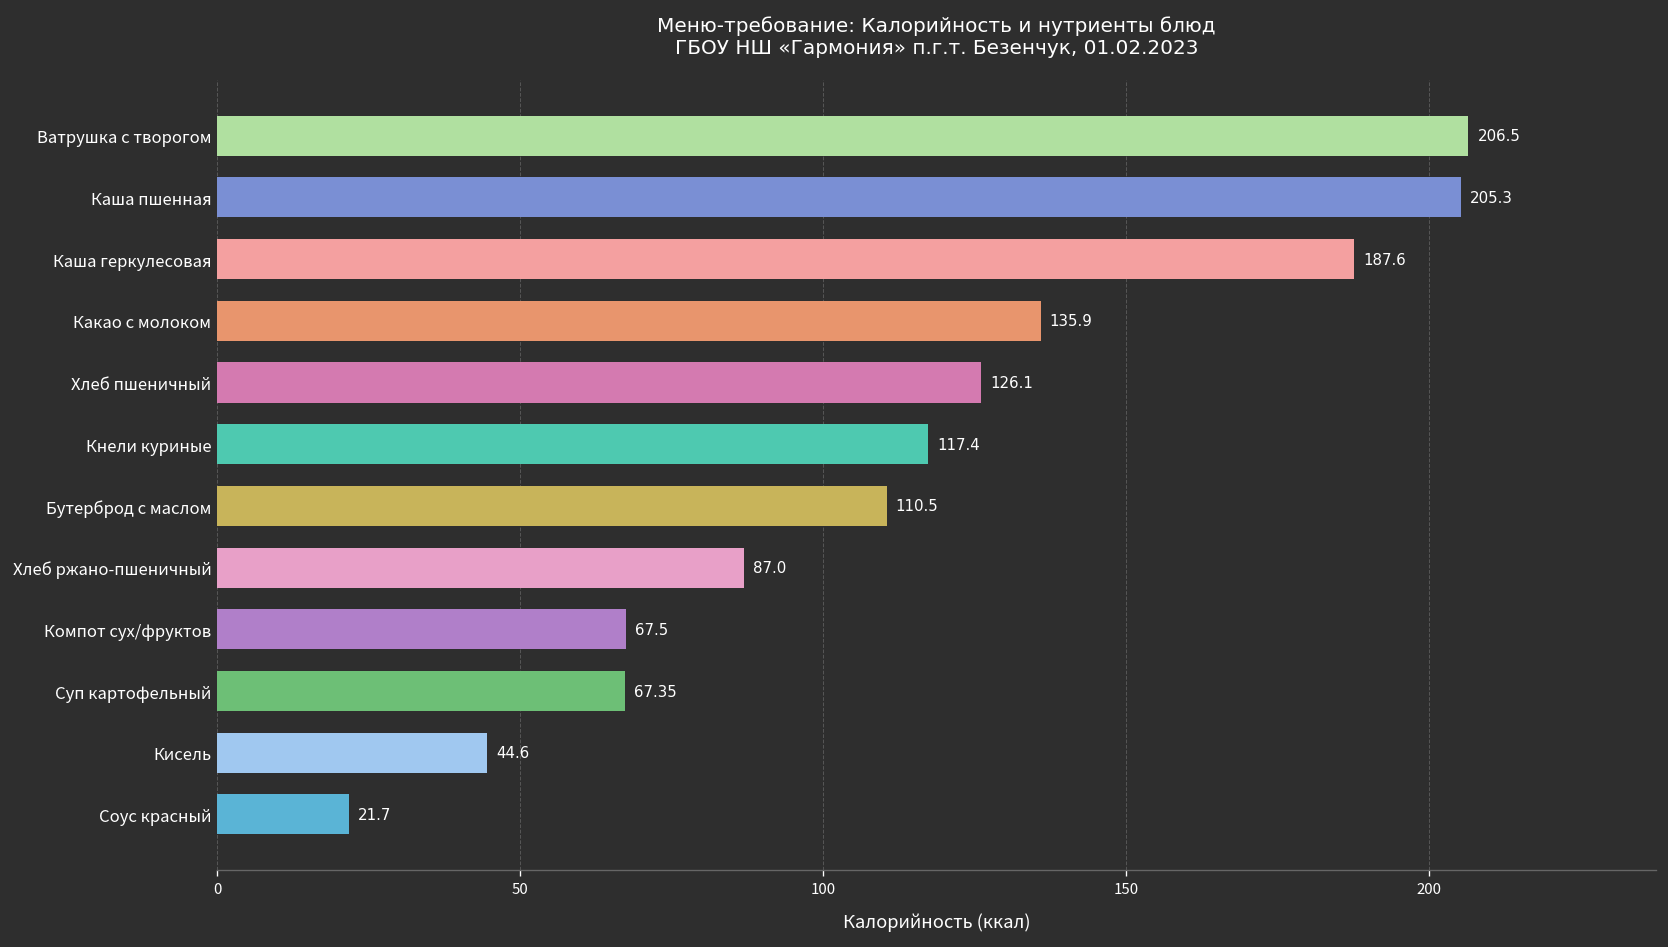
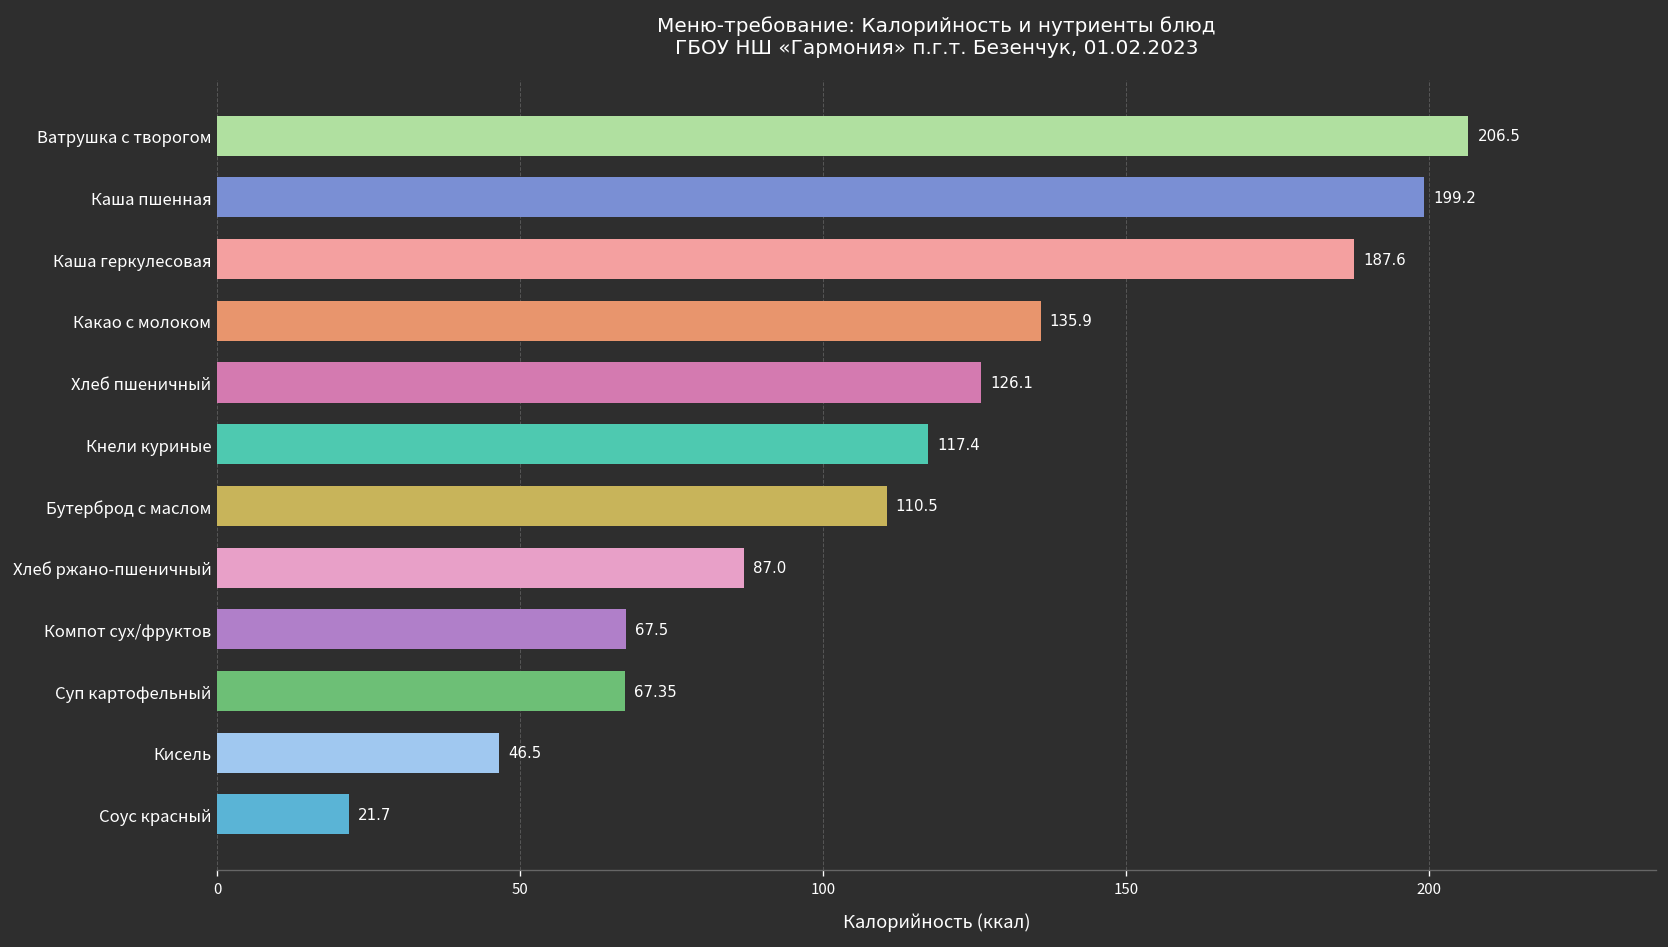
  {
    "Ватрушка с творогом": 206.5,
-   "Каша пшенная": 205.3,
+   "Каша пшенная": 199.2,
    "Каша геркулесовая": 187.6,
    "Какао с молоком": 135.9,
    "Хлеб пшеничный": 126.1,
    "Кнели куриные": 117.4,
    "Бутерброд с маслом": 110.5,
    "Хлеб ржано-пшеничный": 87.0,
    "Компот сух/фруктов": 67.5,
    "Суп картофельный": 67.35,
-   "Кисель": 44.6,
+   "Кисель": 46.5,
    "Соус красный": 21.7
  }
